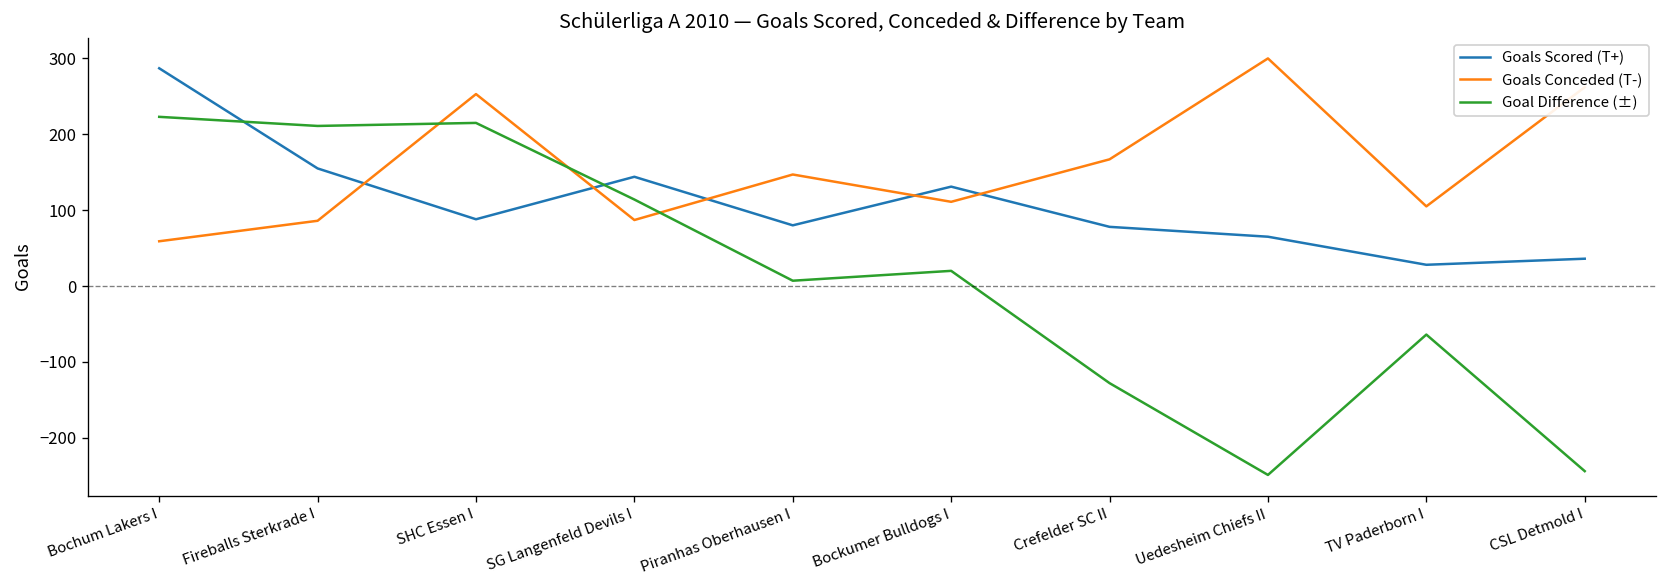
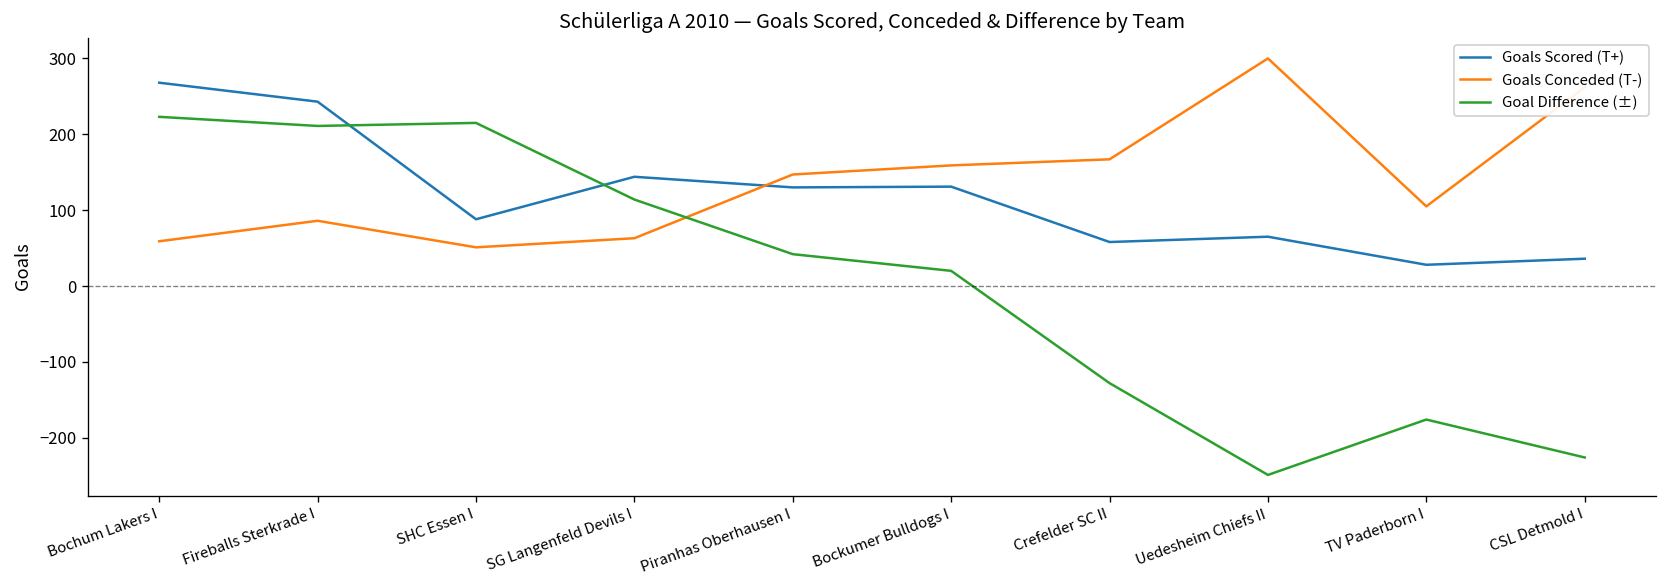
  {
    "Goals Scored (T+)": {
-     "Bochum Lakers I": 290,
-     "Fireballs Sterkrade I": 160,
+     "Bochum Lakers I": 270,
+     "Fireballs Sterkrade I": 240,
      "SHC Essen I": 90,
      "SG Langenfeld Devils I": 140,
-     "Piranhas Oberhausen I": 80,
+     "Piranhas Oberhausen I": 130,
      "Bockumer Bulldogs I": 130,
-     "Crefelder SC II": 80,
+     "Crefelder SC II": 60,
      "Uedesheim Chiefs II": 70,
      "TV Paderborn I": 30,
      "CSL Detmold I": 40
    },
    "Goals Conceded (T-)": {
      "Bochum Lakers I": 60,
      "Fireballs Sterkrade I": 90,
-     "SHC Essen I": 250,
-     "SG Langenfeld Devils I": 90,
+     "SHC Essen I": 50,
+     "SG Langenfeld Devils I": 60,
      "Piranhas Oberhausen I": 150,
-     "Bockumer Bulldogs I": 110,
+     "Bockumer Bulldogs I": 160,
      "Crefelder SC II": 170,
      "Uedesheim Chiefs II": 300,
      "TV Paderborn I": 110
    },
    "Goal Difference (±)": {
      "Bochum Lakers I": 220,
      "Fireballs Sterkrade I": 210,
      "SHC Essen I": 220,
      "SG Langenfeld Devils I": 110,
-     "Piranhas Oberhausen I": 10,
+     "Piranhas Oberhausen I": 40,
      "Bockumer Bulldogs I": 20,
      "Crefelder SC II": -130,
      "Uedesheim Chiefs II": -250,
-     "TV Paderborn I": -60,
-     "CSL Detmold I": -240
+     "TV Paderborn I": -180,
+     "CSL Detmold I": -230
    }
  }
